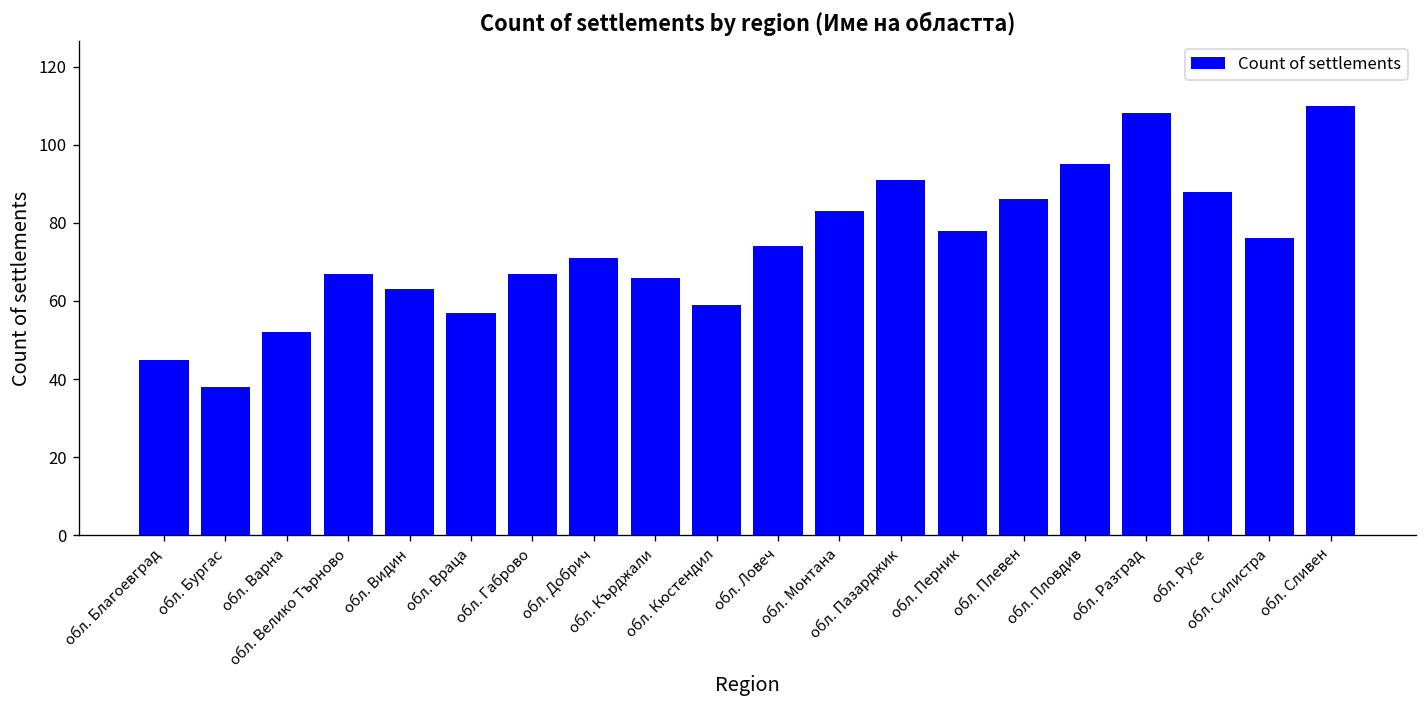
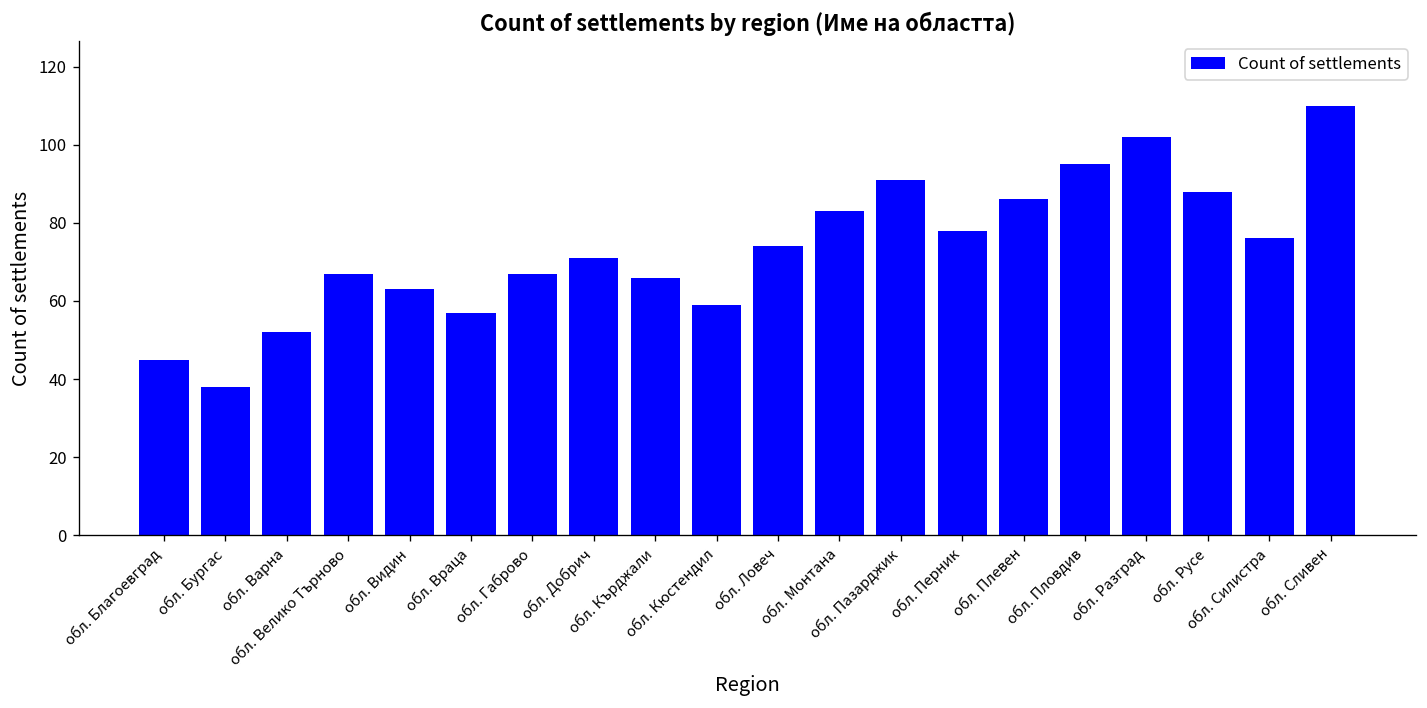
  {
    "обл. Благоевград": 45,
    "обл. Бургас": 38,
    "обл. Варна": 52,
    "обл. Велико Търново": 67,
    "обл. Видин": 63,
    "обл. Враца": 57,
    "обл. Габрово": 67,
    "обл. Добрич": 71,
    "обл. Кърджали": 66,
    "обл. Кюстендил": 59,
    "обл. Ловеч": 74,
    "обл. Монтана": 83,
    "обл. Пазарджик": 91,
    "обл. Перник": 78,
    "обл. Плевен": 86,
    "обл. Пловдив": 95,
-   "обл. Разград": 108,
+   "обл. Разград": 102,
    "обл. Русе": 88,
    "обл. Силистра": 76,
    "обл. Сливен": 110
  }
